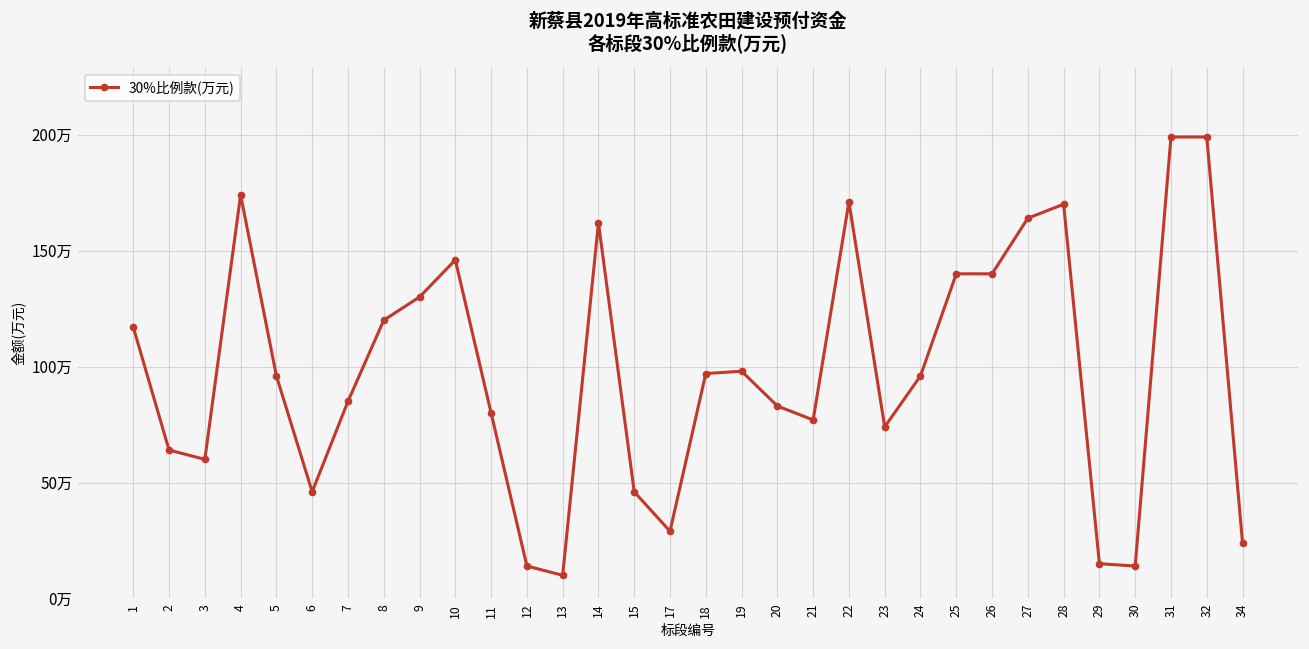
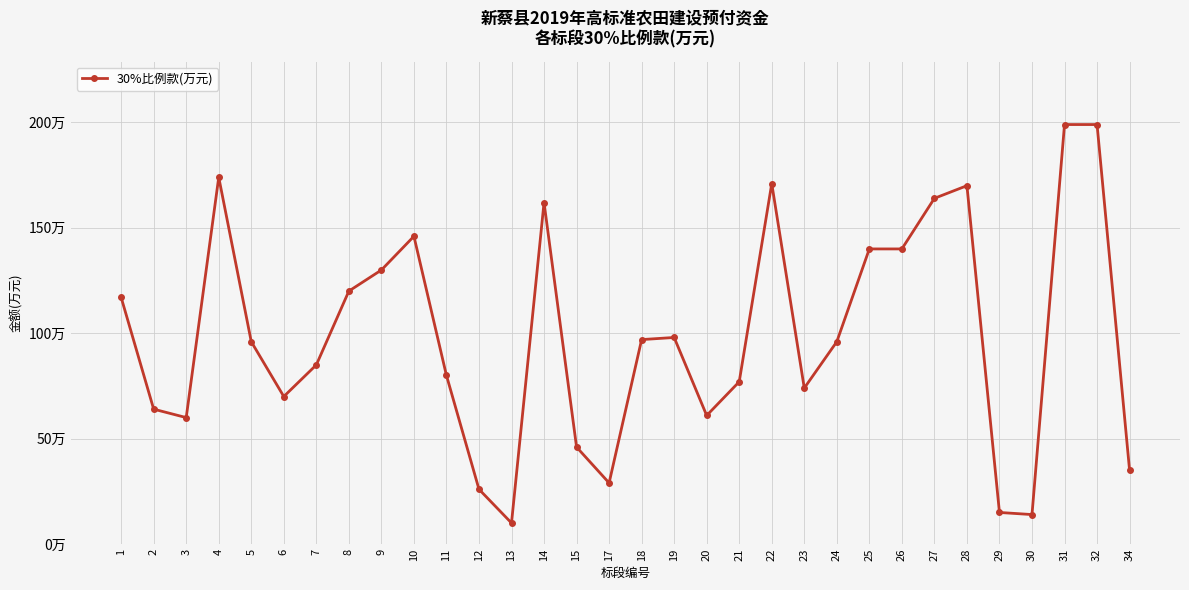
  {
    "1": "117万",
    "2": "64万",
    "3": "60万",
    "4": "174万",
    "5": "96万",
-   "6": "46万",
+   "6": "70万",
    "7": "85万",
    "8": "120万",
    "9": "130万",
    "10": "146万",
    "11": "80万",
-   "12": "14万",
+   "12": "26万",
    "13": "10万",
    "14": "162万",
    "15": "46万",
    "17": "29万",
    "18": "97万",
    "19": "98万",
-   "20": "83万",
+   "20": "61万",
    "21": "77万",
    "22": "171万",
    "23": "74万",
    "24": "96万",
    "25": "140万",
    "26": "140万",
    "27": "164万",
    "28": "170万",
    "29": "15万",
    "30": "14万",
    "31": "199万",
    "32": "199万",
-   "34": "24万"
+   "34": "35万"
  }
